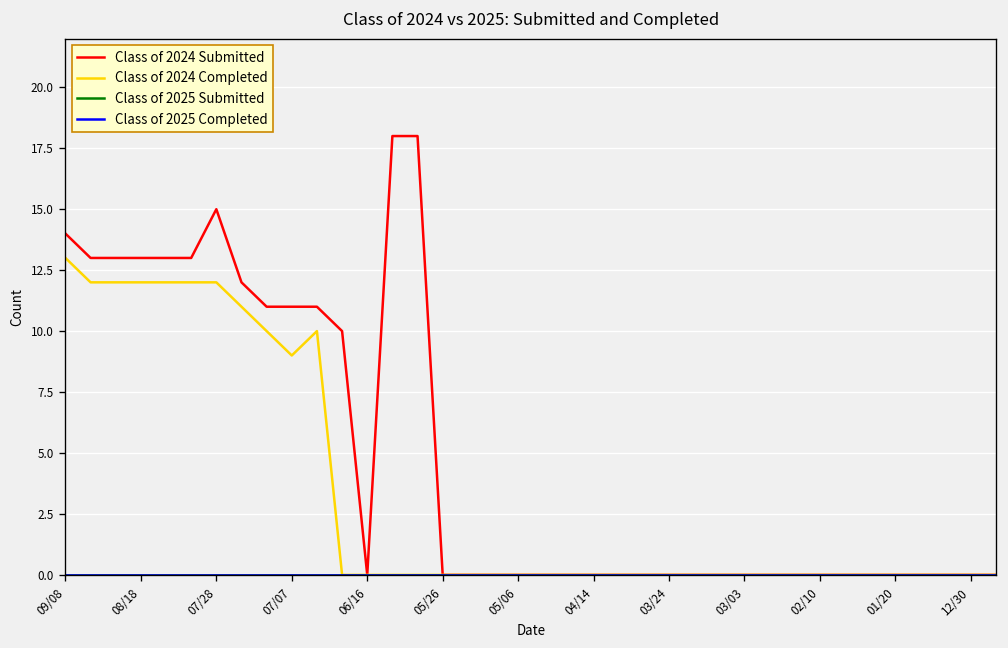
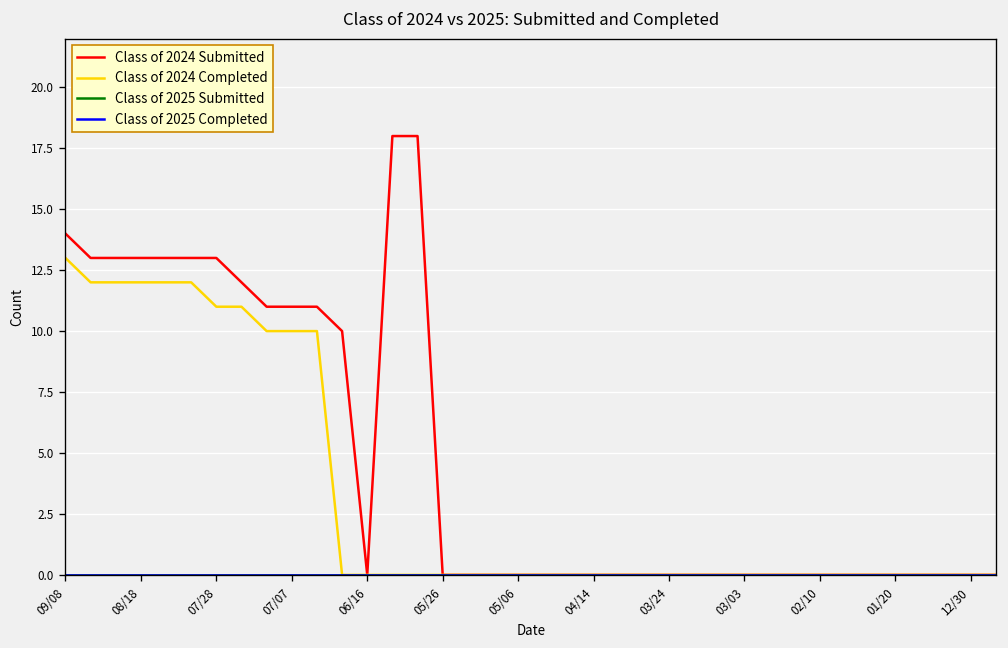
  {
    "Class of 2024 Submitted": {
      "09/08": 14,
      "08/18": 13,
-     "07/28": 15,
+     "07/28": 13,
      "07/07": 11
    },
    "Class of 2024 Completed": {
      "09/08": 13,
      "08/18": 12,
-     "07/28": 12,
-     "07/07": 9
+     "07/28": 11,
+     "07/07": 10
    },
    "Class of 2025 Completed": {
      "09/08": 0,
      "08/18": 0,
      "07/28": 0,
      "07/07": 0
    }
  }
